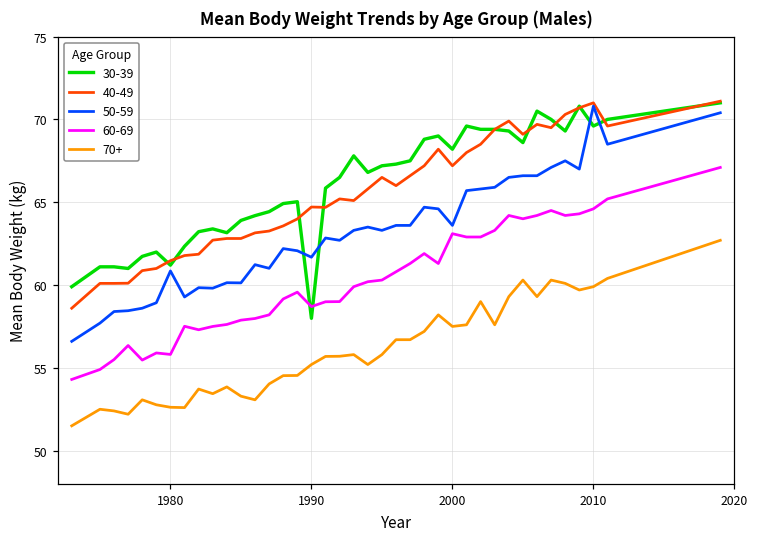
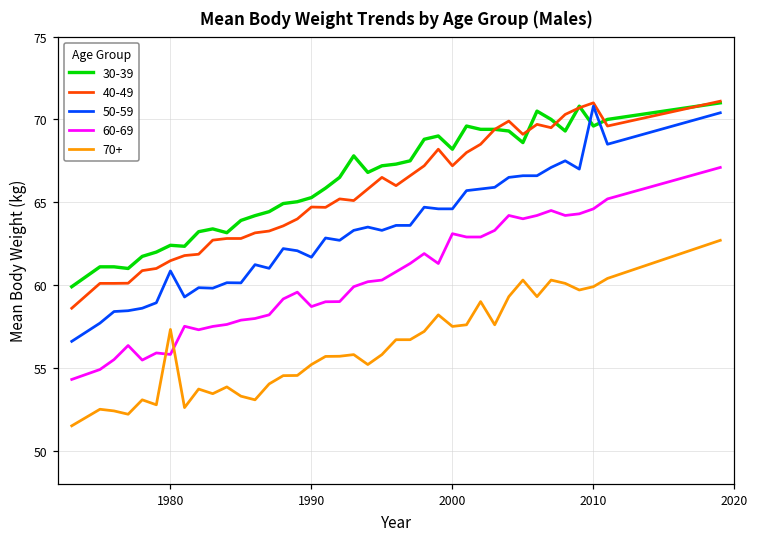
  {
    "30-39": {
-     "1980": 61.2,
-     "1990": 58.0,
+     "1980": 62.4,
+     "1990": 65.3,
      "2000": 68.2,
      "2010": 69.6
    },
    "40-49": {
      "1980": 61.5,
      "1990": 64.7,
      "2000": 67.2,
      "2010": 71.0
    },
    "50-59": {
      "1980": 60.9,
      "1990": 61.7,
-     "2000": 63.6,
+     "2000": 64.6,
      "2010": 70.8
    },
    "60-69": {
      "1980": 55.8,
      "1990": 58.7,
      "2000": 63.1,
      "2010": 64.6
    },
    "70+": {
-     "1980": 52.6,
+     "1980": 57.3,
      "1990": 55.2,
      "2000": 57.5,
      "2010": 59.9
    }
  }
